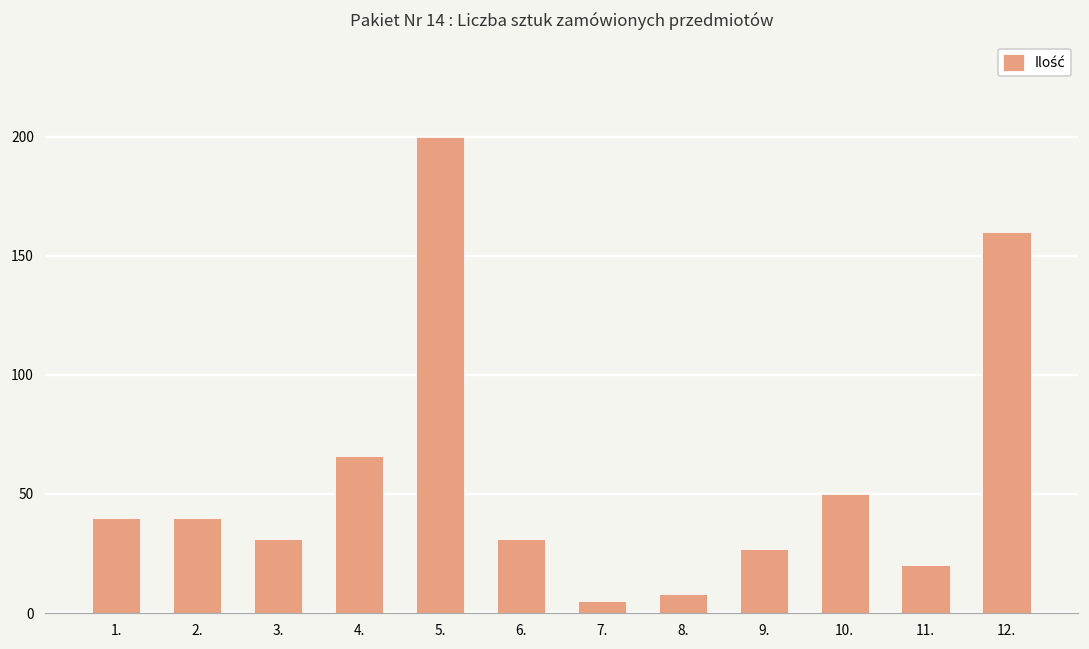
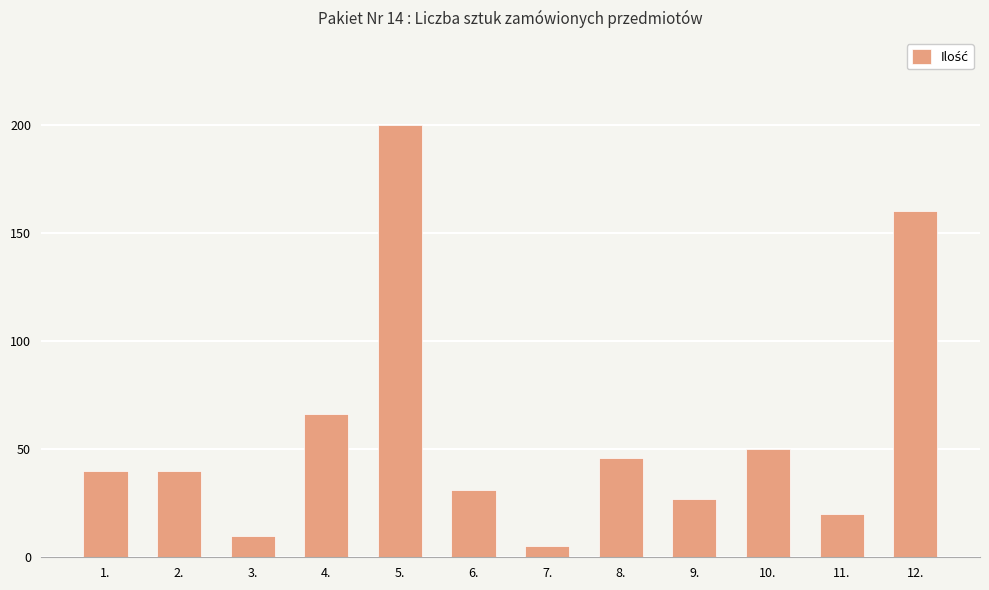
  {
    "1.": 40,
    "2.": 40,
-   "3.": 31,
+   "3.": 10,
    "4.": 66,
    "5.": 200,
    "6.": 31,
    "7.": 5,
-   "8.": 8,
+   "8.": 46,
    "9.": 27,
    "10.": 50,
    "11.": 20,
    "12.": 160
  }
